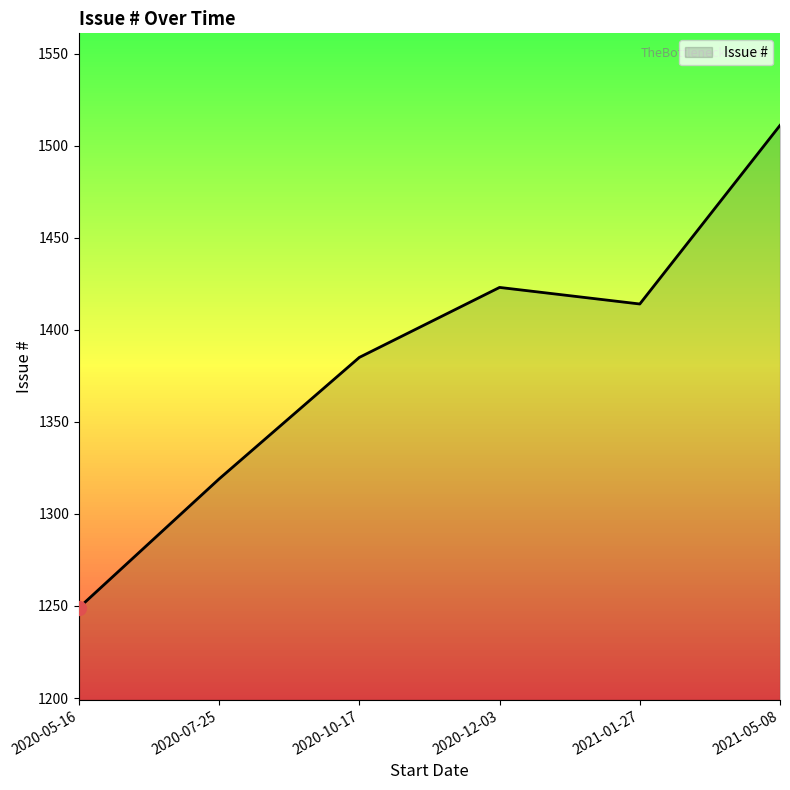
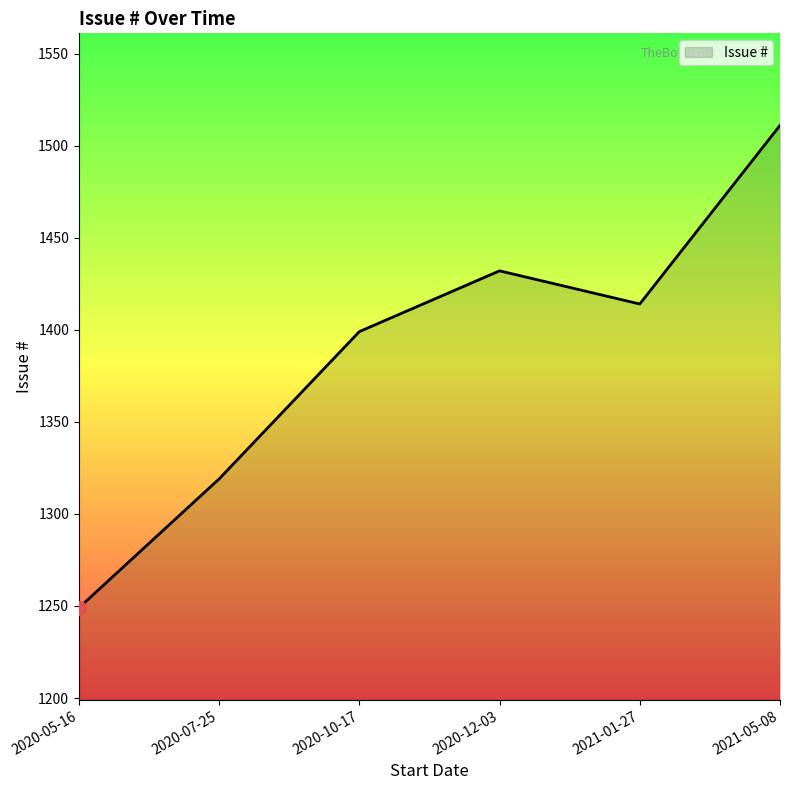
  {
    "Issue #": {
      "2020-07-25": 1319,
-     "2020-10-17": 1385,
-     "2020-12-03": 1423,
+     "2020-10-17": 1399,
+     "2020-12-03": 1432,
      "2021-01-27": 1414,
      "2021-05-08": 1511
    }
  }
